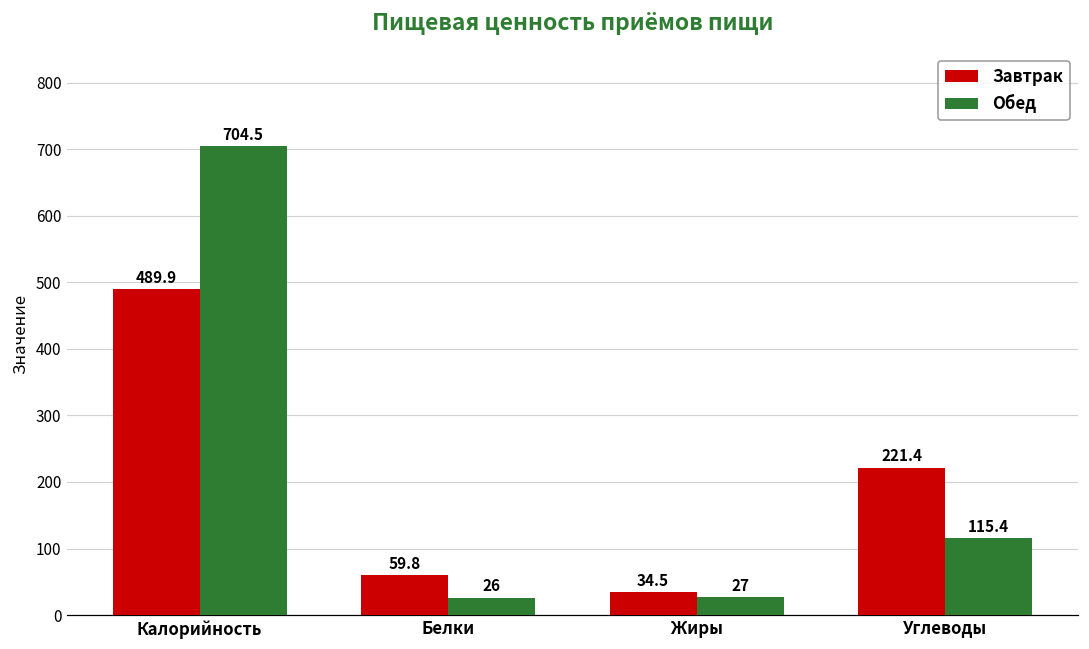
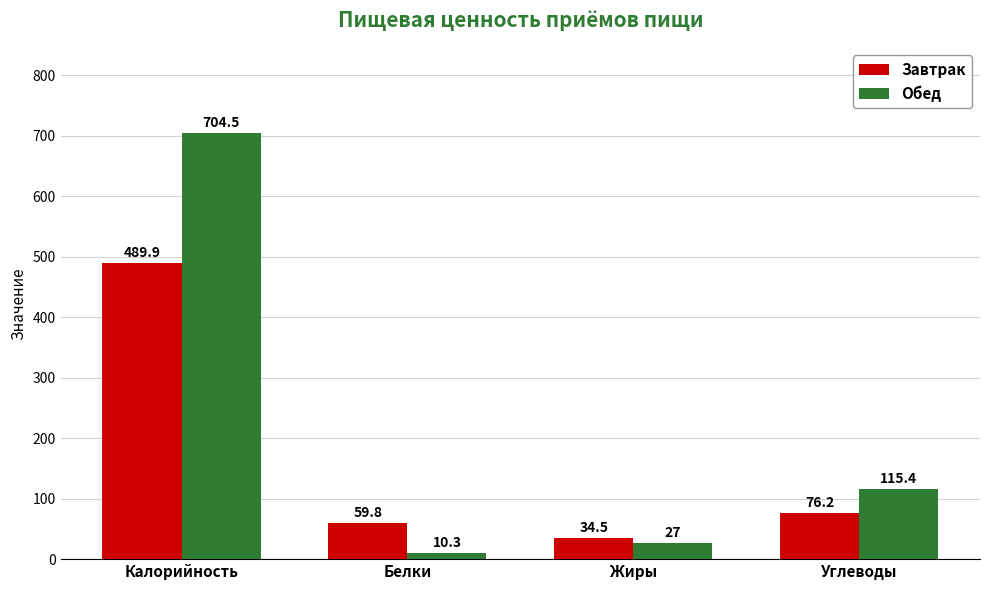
  {
    "Завтрак": {
      "Калорийность": 489.9,
      "Белки": 59.8,
      "Жиры": 34.5,
-     "Углеводы": 221.4
+     "Углеводы": 76.2
    },
    "Обед": {
      "Калорийность": 704.5,
-     "Белки": 26,
+     "Белки": 10.3,
      "Жиры": 27,
      "Углеводы": 115.4
    }
  }
